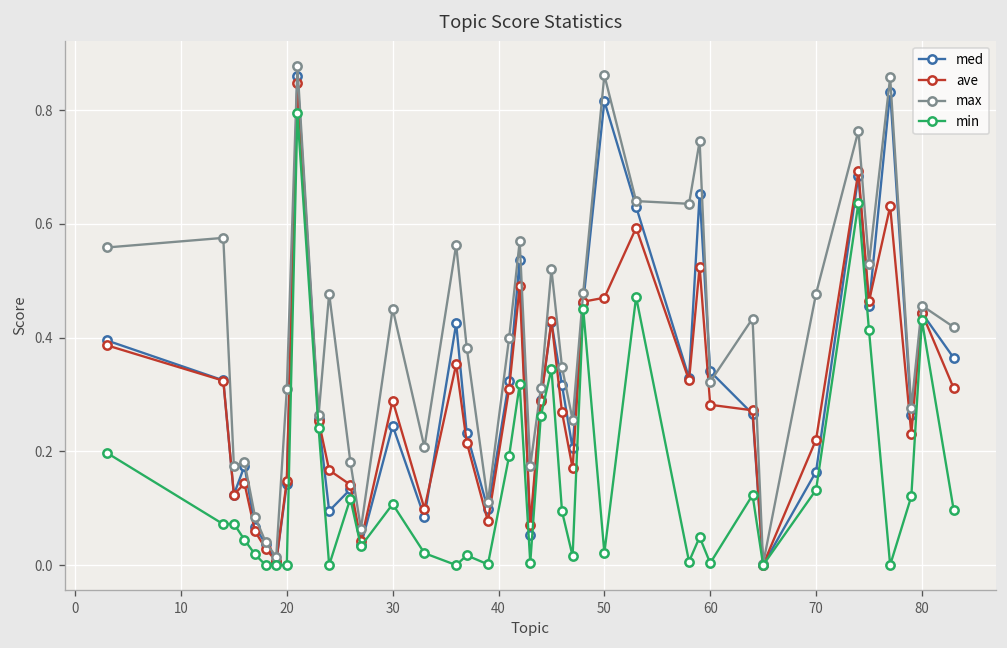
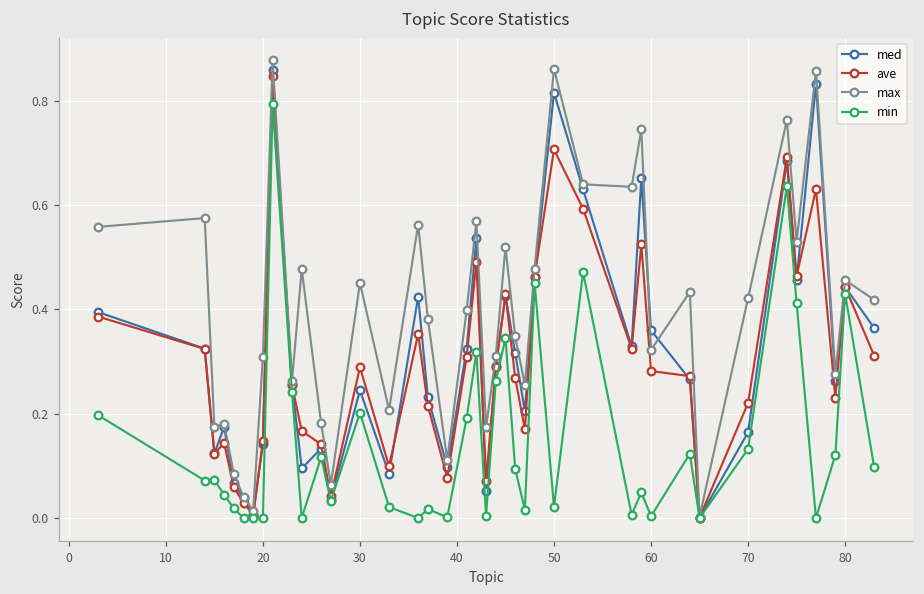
  {
    "med": {
      "20": 0.14,
      "30": 0.25,
      "50": 0.82,
-     "60": 0.34,
+     "60": 0.36,
      "70": 0.16
    },
    "ave": {
      "20": 0.15,
      "30": 0.29,
-     "50": 0.47,
+     "50": 0.71,
      "60": 0.28,
      "70": 0.22
    },
    "max": {
      "20": 0.31,
      "30": 0.45,
      "50": 0.86,
      "60": 0.32,
-     "70": 0.48,
+     "70": 0.42,
      "80": 0.46
    },
    "min": {
      "20": 0.00,
-     "30": 0.11,
+     "30": 0.20,
      "50": 0.02,
      "60": 0.00,
      "70": 0.13,
      "80": 0.43
    }
  }
